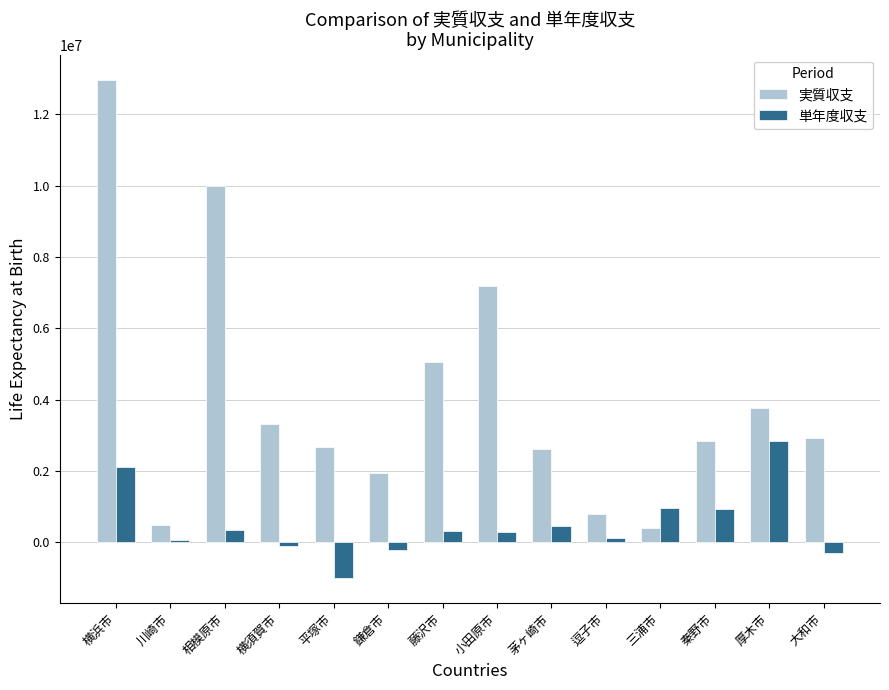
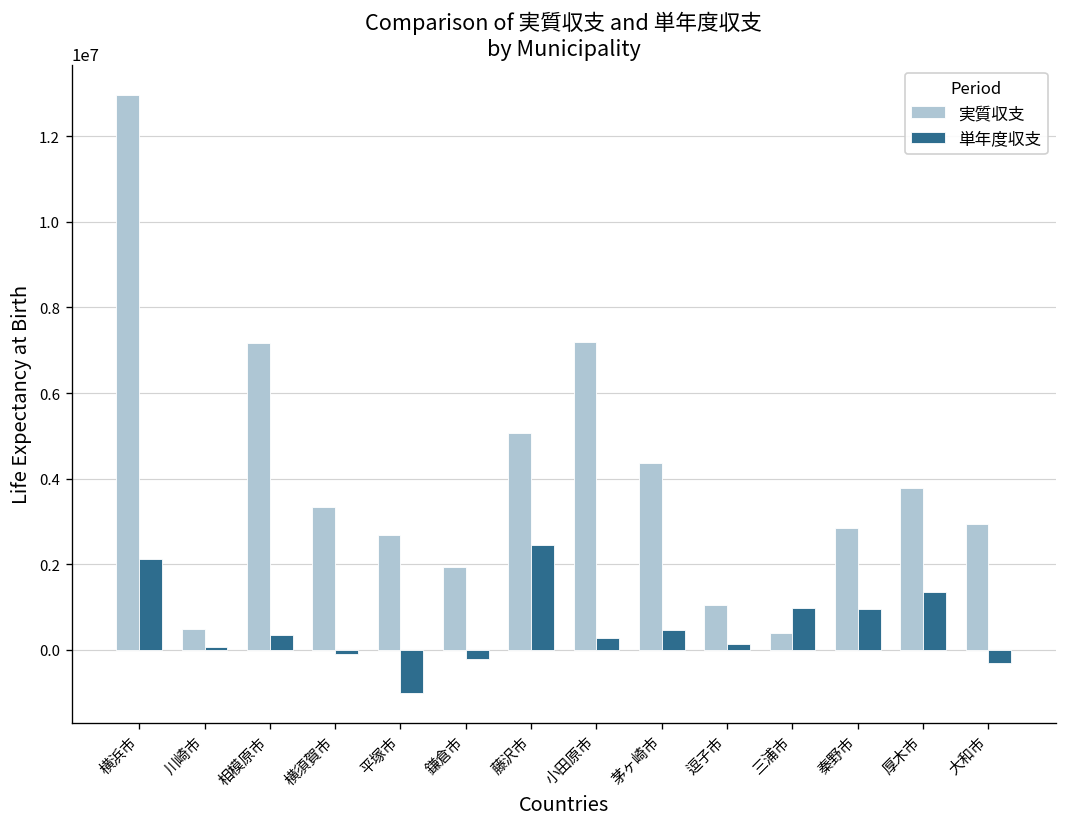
  {
    "実質収支": {
      "横浜市": 13000000,
      "川崎市": 500000,
-     "相模原市": 10000000,
+     "相模原市": 7200000,
      "横須賀市": 3300000,
      "平塚市": 2700000,
      "鎌倉市": 1900000,
      "藤沢市": 5100000,
      "小田原市": 7200000,
-     "茅ヶ崎市": 2600000,
-     "逗子市": 800000,
+     "茅ヶ崎市": 4400000,
+     "逗子市": 1100000,
      "三浦市": 400000,
      "秦野市": 2800000,
      "厚木市": 3800000,
      "大和市": 2900000
    },
    "単年度収支": {
      "横浜市": 2100000,
      "川崎市": 100000,
      "相模原市": 400000,
      "横須賀市": -100000,
      "平塚市": -1000000,
      "鎌倉市": -200000,
-     "藤沢市": 300000,
+     "藤沢市": 2400000,
      "小田原市": 300000,
      "茅ヶ崎市": 500000,
      "逗子市": 100000,
      "三浦市": 1000000,
      "秦野市": 900000,
-     "厚木市": 2800000,
+     "厚木市": 1400000,
      "大和市": -300000
    }
  }
